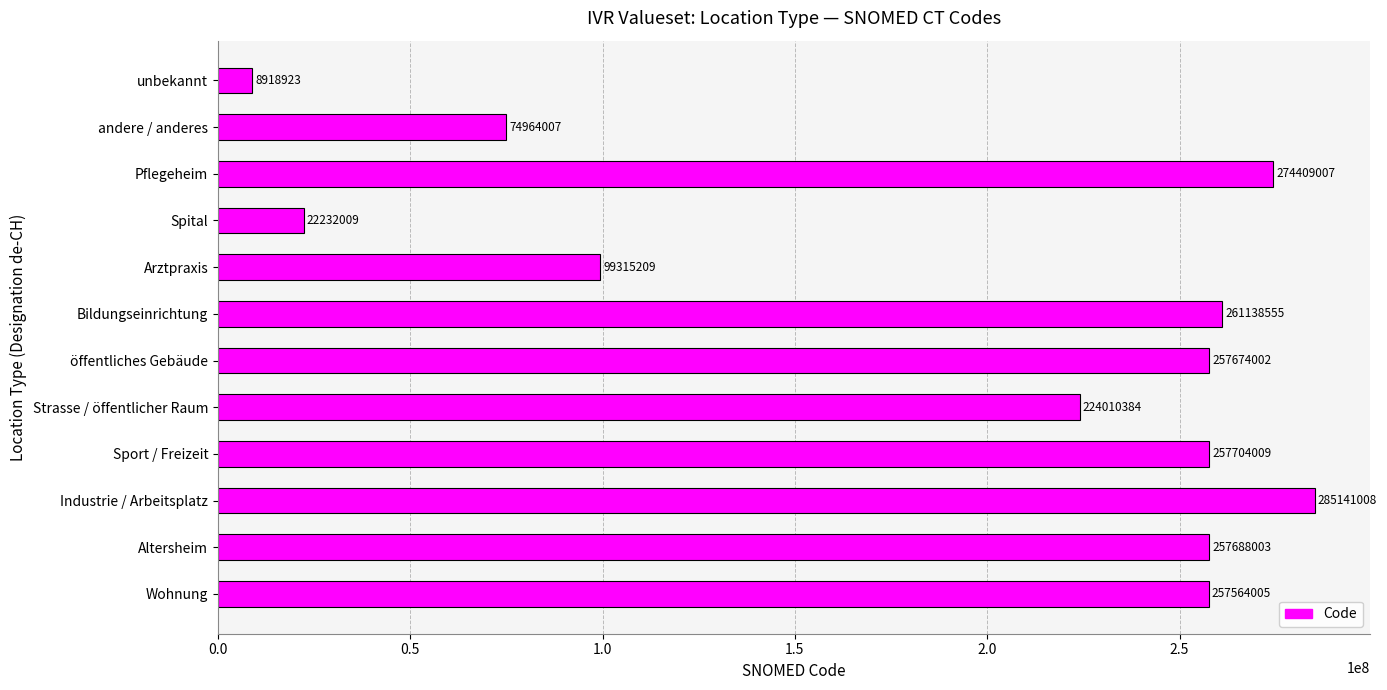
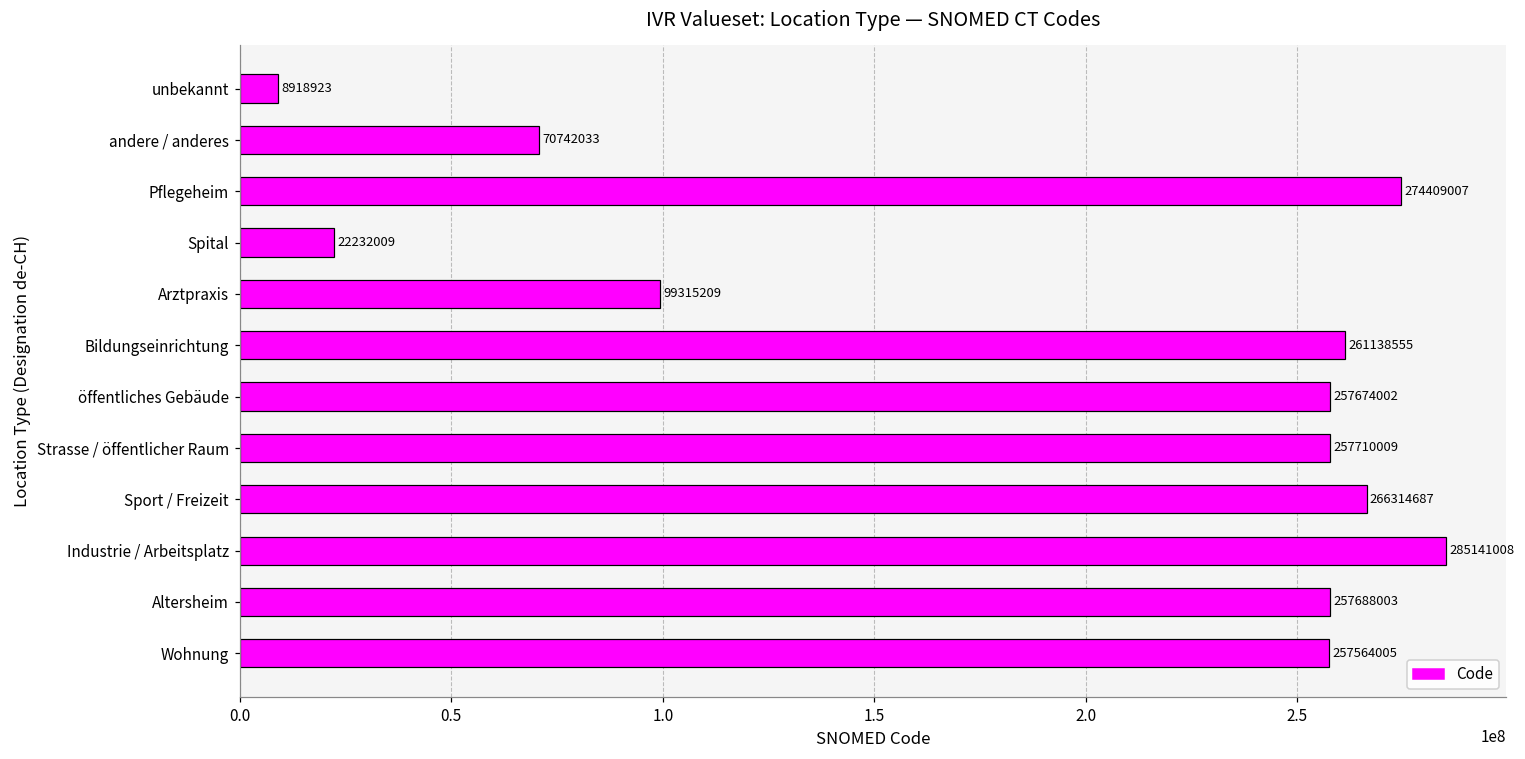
  {
    "unbekannt": 8918923,
-   "andere / anderes": 74964007,
+   "andere / anderes": 70742033,
    "Pflegeheim": 274409007,
    "Spital": 22232009,
    "Arztpraxis": 99315209,
    "Bildungseinrichtung": 261138555,
    "öffentliches Gebäude": 257674002,
-   "Strasse / öffentlicher Raum": 224010384,
-   "Sport / Freizeit": 257704009,
+   "Strasse / öffentlicher Raum": 257710009,
+   "Sport / Freizeit": 266314687,
    "Industrie / Arbeitsplatz": 285141008,
    "Altersheim": 257688003,
    "Wohnung": 257564005
  }
